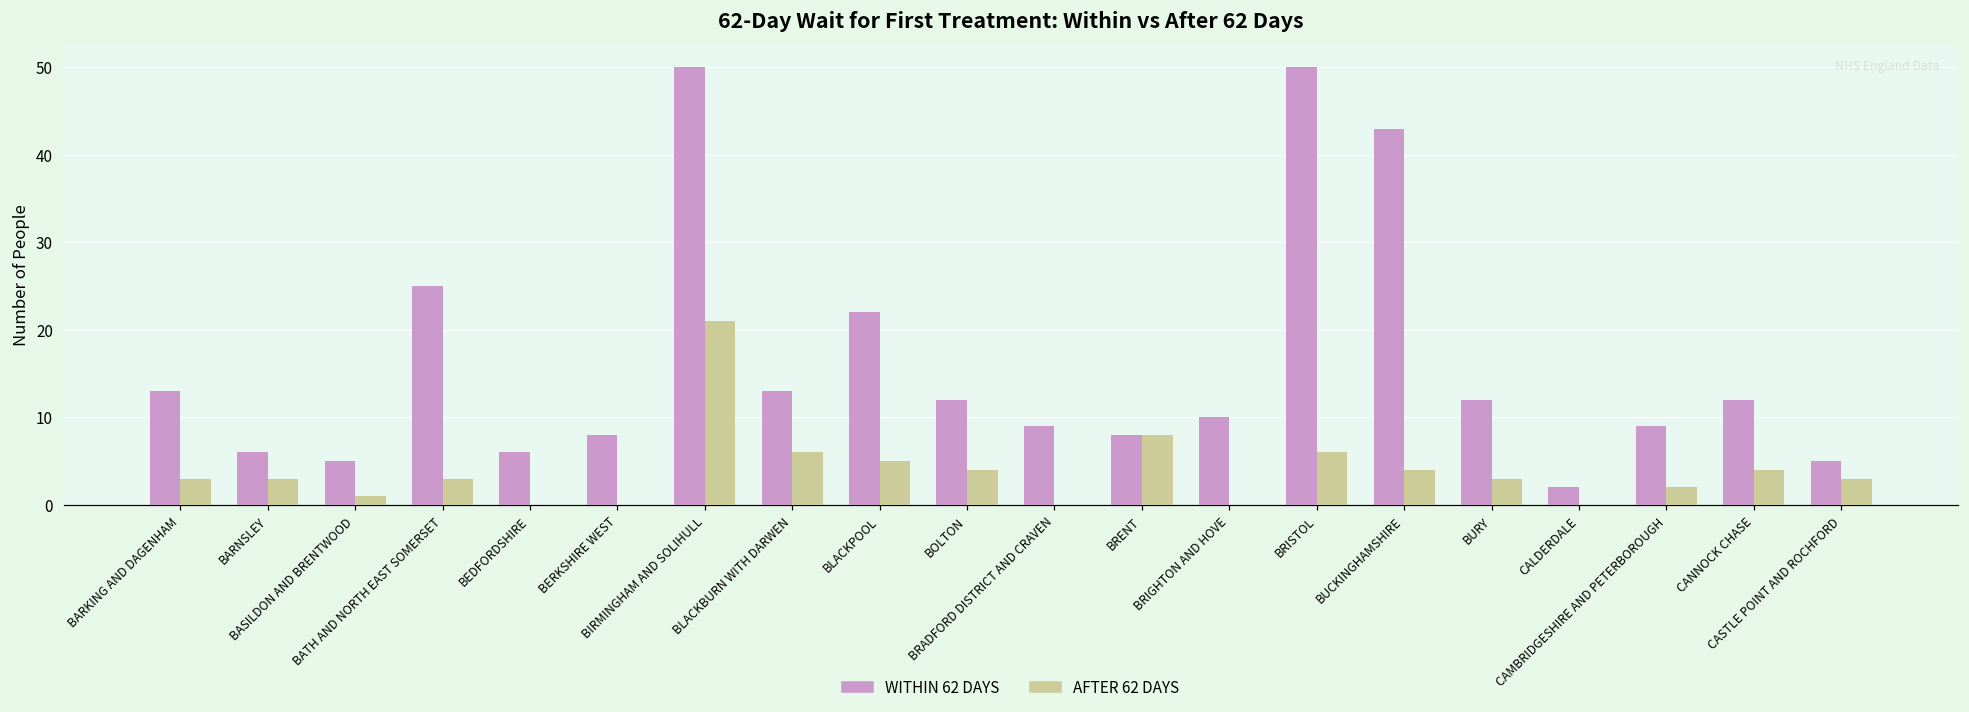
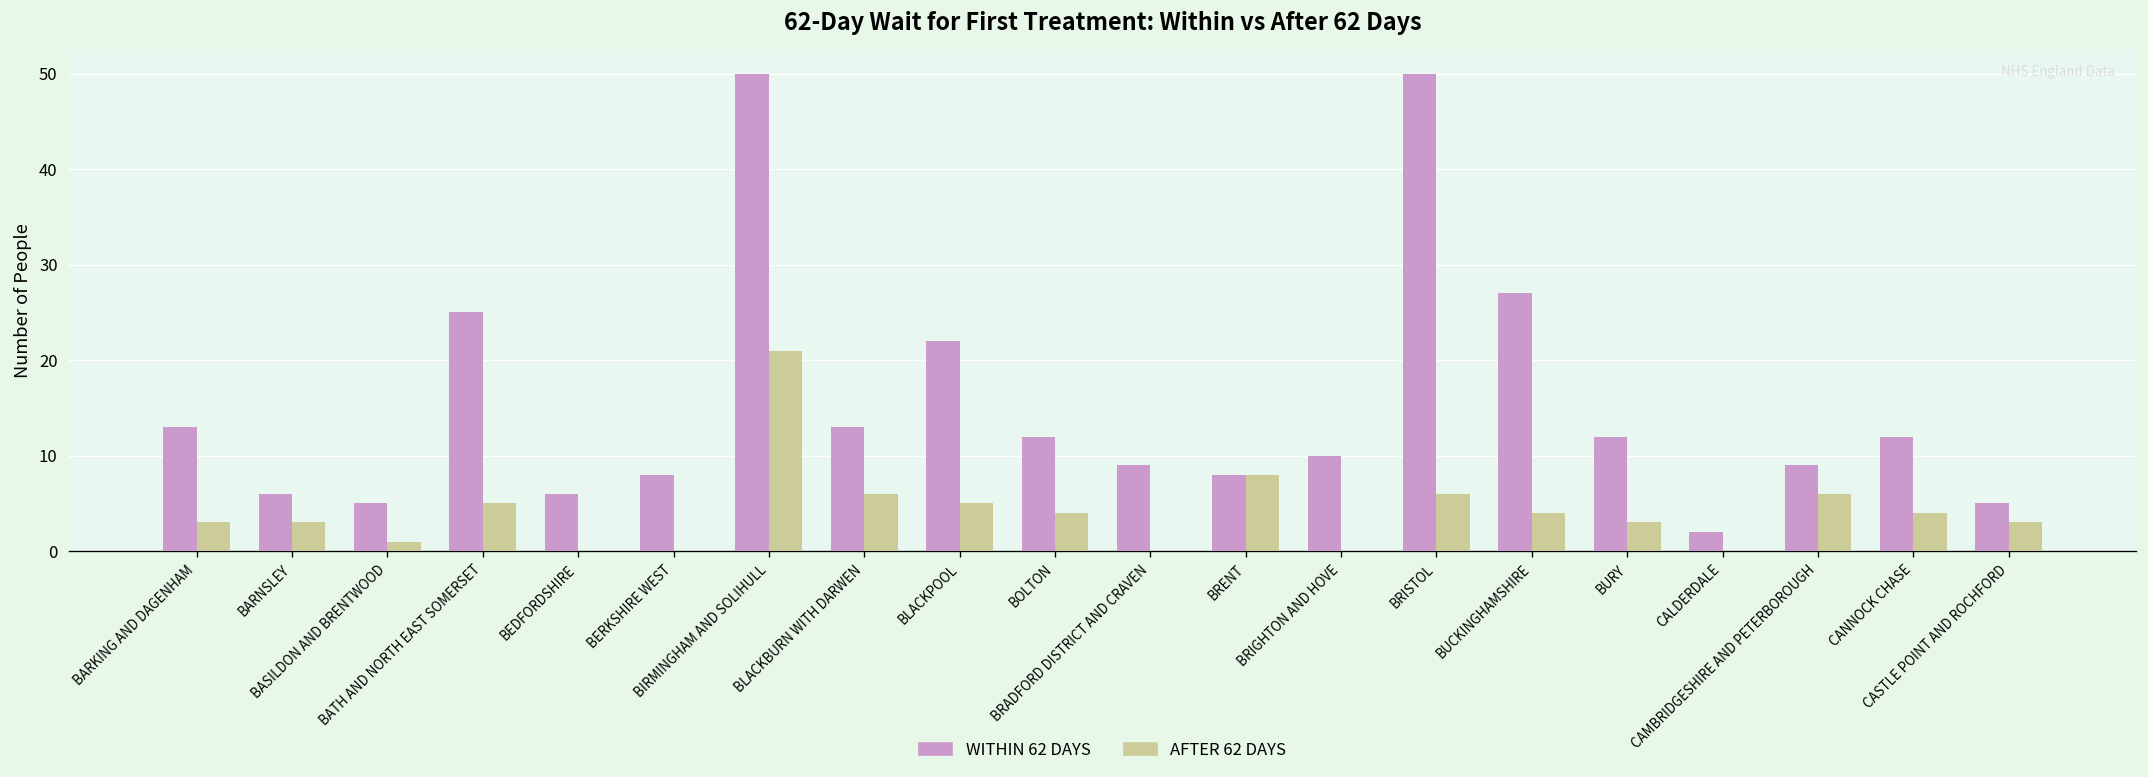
  {
    "WITHIN 62 DAYS": {
      "BARKING AND DAGENHAM": 13,
      "BARNSLEY": 6,
      "BASILDON AND BRENTWOOD": 5,
      "BATH AND NORTH EAST SOMERSET": 25,
      "BEDFORDSHIRE": 6,
      "BERKSHIRE WEST": 8,
      "BIRMINGHAM AND SOLIHULL": 50,
      "BLACKBURN WITH DARWEN": 13,
      "BLACKPOOL": 22,
      "BOLTON": 12,
      "BRADFORD DISTRICT AND CRAVEN": 9,
      "BRENT": 8,
      "BRIGHTON AND HOVE": 10,
      "BRISTOL": 50,
-     "BUCKINGHAMSHIRE": 43,
+     "BUCKINGHAMSHIRE": 27,
      "BURY": 12,
      "CALDERDALE": 2,
      "CAMBRIDGESHIRE AND PETERBOROUGH": 9,
      "CANNOCK CHASE": 12,
      "CASTLE POINT AND ROCHFORD": 5
    },
    "AFTER 62 DAYS": {
      "BARKING AND DAGENHAM": 3,
      "BARNSLEY": 3,
      "BASILDON AND BRENTWOOD": 1,
-     "BATH AND NORTH EAST SOMERSET": 3,
+     "BATH AND NORTH EAST SOMERSET": 5,
      "BEDFORDSHIRE": 0,
      "BERKSHIRE WEST": 0,
      "BIRMINGHAM AND SOLIHULL": 21,
      "BLACKBURN WITH DARWEN": 6,
      "BLACKPOOL": 5,
      "BOLTON": 4,
      "BRADFORD DISTRICT AND CRAVEN": 0,
      "BRENT": 8,
      "BRIGHTON AND HOVE": 0,
      "BRISTOL": 6,
      "BUCKINGHAMSHIRE": 4,
      "BURY": 3,
      "CALDERDALE": 0,
-     "CAMBRIDGESHIRE AND PETERBOROUGH": 2,
+     "CAMBRIDGESHIRE AND PETERBOROUGH": 6,
      "CANNOCK CHASE": 4,
      "CASTLE POINT AND ROCHFORD": 3
    }
  }
